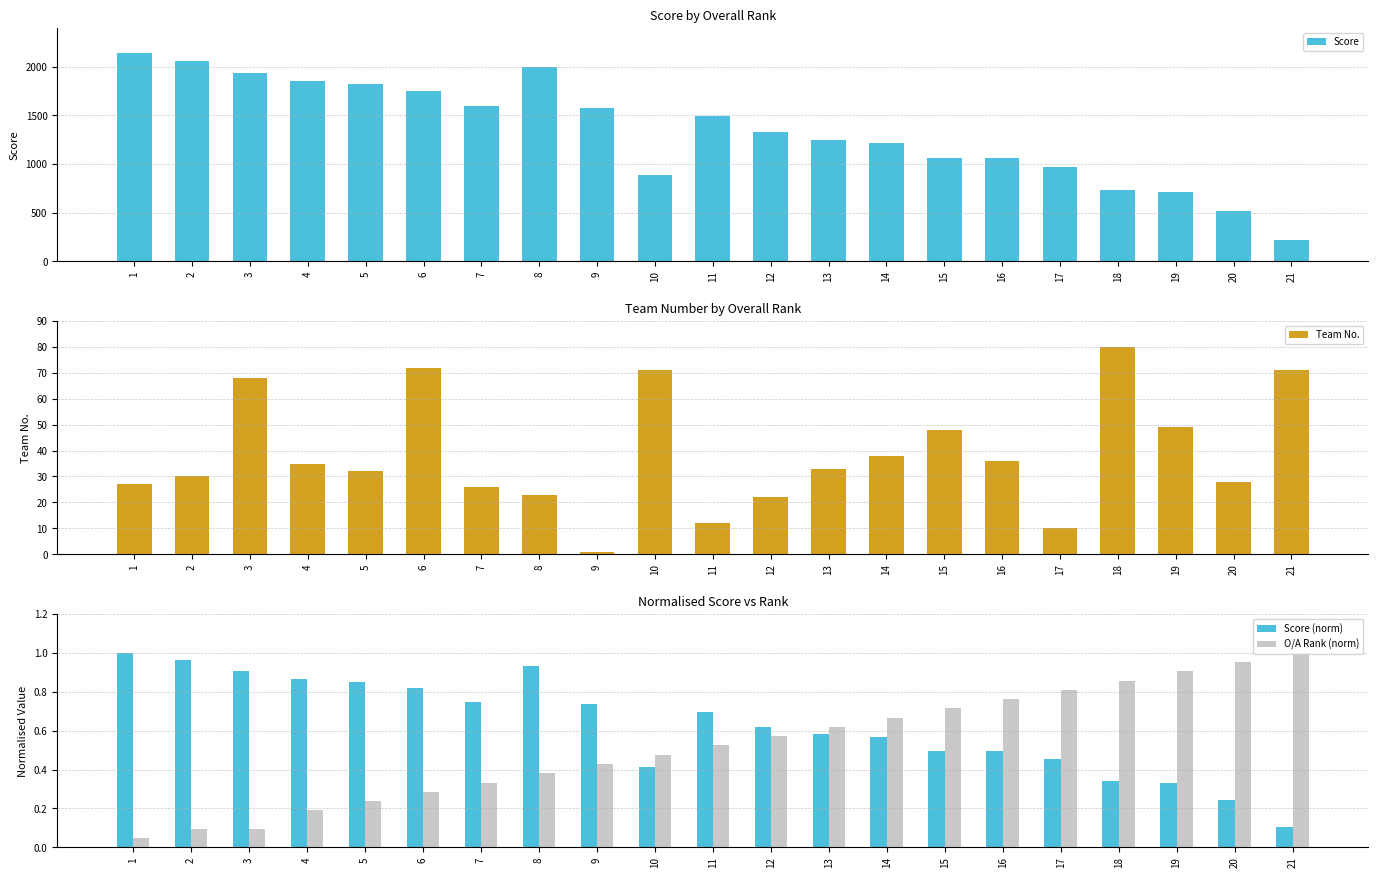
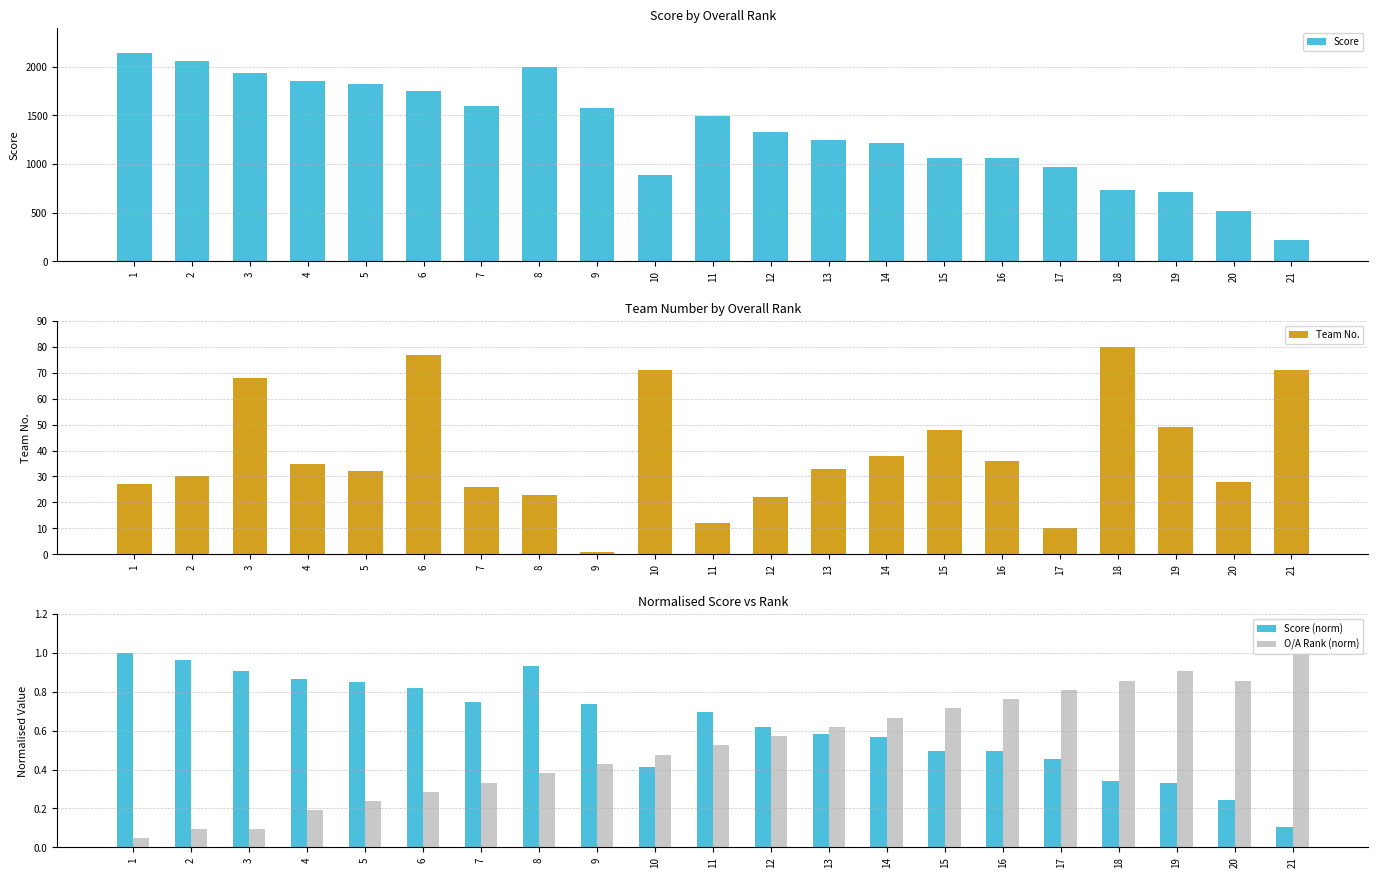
  {
    "Score by Overall Rank": {
      "1": 2100,
      "2": 2100,
      "3": 1900,
      "4": 1900,
      "5": 1800,
      "6": 1800,
      "7": 1600,
      "8": 2000,
      "9": 1600,
      "10": 900,
      "11": 1500,
      "12": 1300,
      "13": 1300,
      "14": 1200,
      "15": 1100,
      "16": 1100,
      "17": 1000,
      "18": 700,
      "19": 700,
      "20": 500,
      "21": 200
    },
    "Team Number by Overall Rank": {
      "1": 27,
      "2": 30,
      "3": 68,
      "4": 35,
      "5": 32,
-     "6": 72,
+     "6": 77,
      "7": 26,
      "8": 23,
      "9": 1,
      "10": 71,
      "11": 12,
      "12": 22,
      "13": 33,
      "14": 38,
      "15": 48,
      "16": 36,
      "17": 10,
      "18": 80,
      "19": 49,
      "20": 28,
      "21": 71
    },
    "Normalised Score vs Rank": {
      "Score (norm)": {
        "1": 1.00,
        "2": 0.96,
        "3": 0.91,
        "4": 0.86,
        "5": 0.85,
        "6": 0.82,
        "7": 0.75,
        "8": 0.93,
        "9": 0.74,
        "10": 0.42,
        "11": 0.70,
        "12": 0.62,
        "13": 0.58,
        "14": 0.57,
        "15": 0.50,
        "16": 0.50,
        "17": 0.45,
        "18": 0.34,
        "19": 0.33,
        "20": 0.24,
        "21": 0.10
      },
      "O/A Rank (norm)": {
        "1": 0.05,
        "2": 0.10,
        "3": 0.10,
        "4": 0.19,
        "5": 0.24,
        "6": 0.29,
        "7": 0.33,
        "8": 0.38,
        "9": 0.43,
        "10": 0.48,
        "11": 0.52,
        "12": 0.57,
        "13": 0.62,
        "14": 0.67,
        "15": 0.71,
        "16": 0.76,
        "17": 0.81,
        "18": 0.86,
        "19": 0.90,
-       "20": 0.95
+       "20": 0.86
      }
    }
  }
